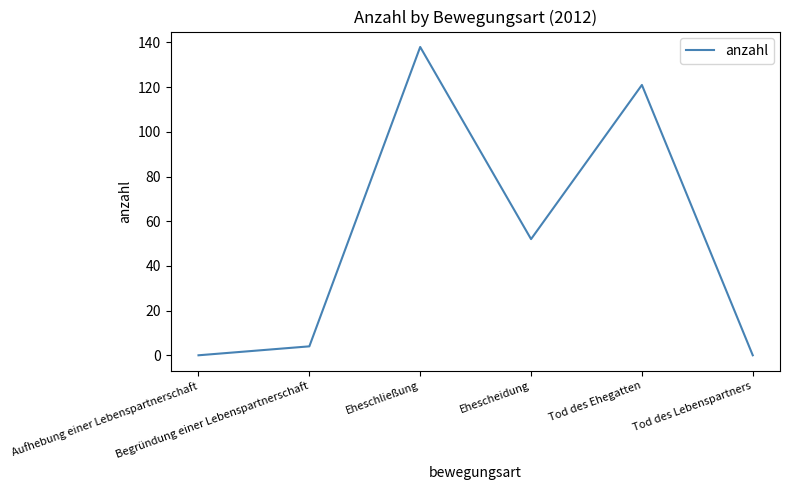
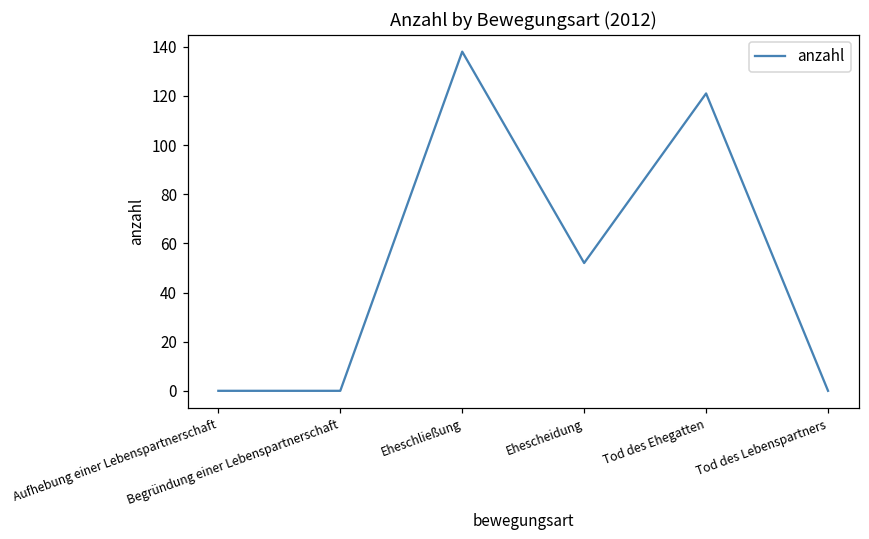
  {
    "Aufhebung einer Lebenspartnerschaft": 0,
-   "Begründung einer Lebenspartnerschaft": 4,
+   "Begründung einer Lebenspartnerschaft": 0,
    "Eheschließung": 138,
    "Ehescheidung": 52,
    "Tod des Ehegatten": 121,
    "Tod des Lebenspartners": 0
  }
